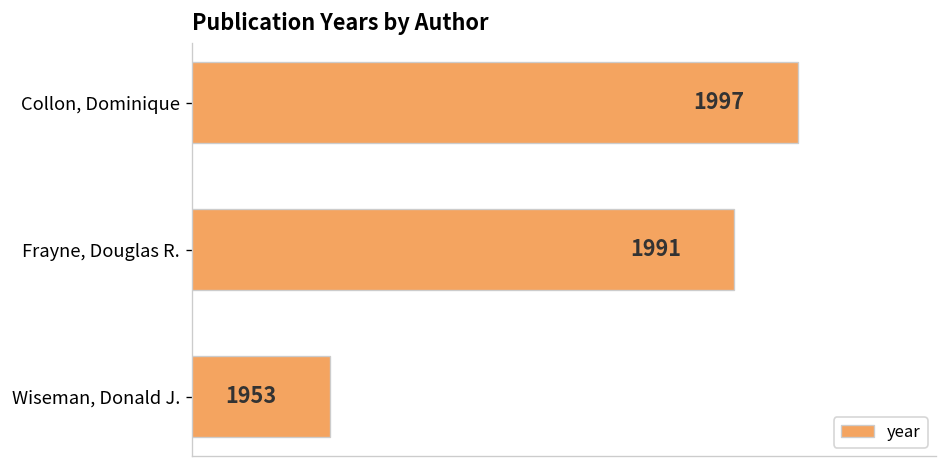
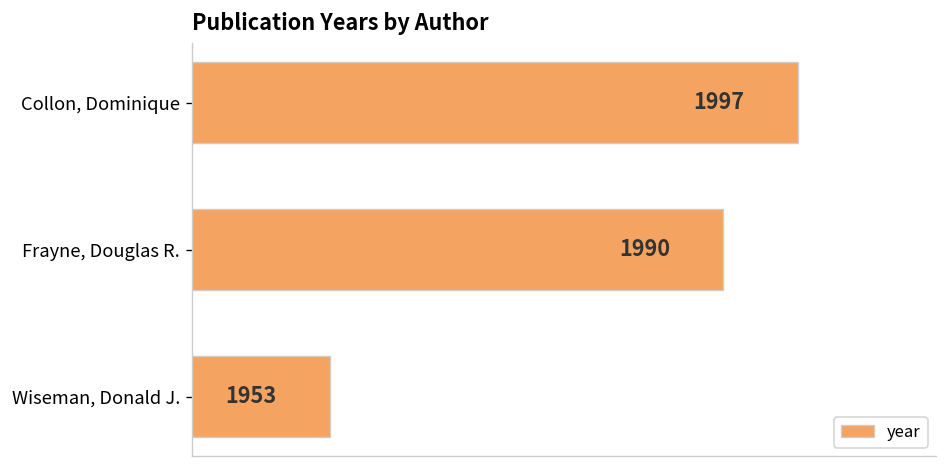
  {
    "Collon, Dominique": 1997,
-   "Frayne, Douglas R.": 1991,
+   "Frayne, Douglas R.": 1990,
    "Wiseman, Donald J.": 1953
  }
